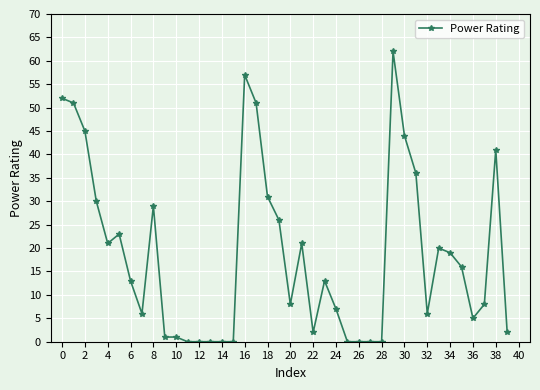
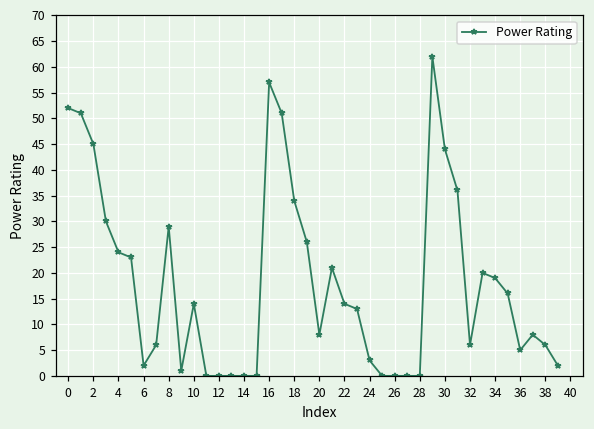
  {
    "0": 52,
    "2": 45,
-   "4": 21,
-   "6": 13,
+   "4": 24,
+   "6": 2,
    "8": 29,
-   "10": 1,
+   "10": 14,
    "12": 0,
    "14": 0,
    "16": 57,
-   "18": 31,
+   "18": 34,
    "20": 8,
-   "22": 2,
-   "24": 7,
+   "22": 14,
+   "24": 3,
    "26": 0,
    "28": 0,
    "30": 44,
    "32": 6,
    "34": 19,
    "36": 5,
-   "38": 41
+   "38": 6
  }
